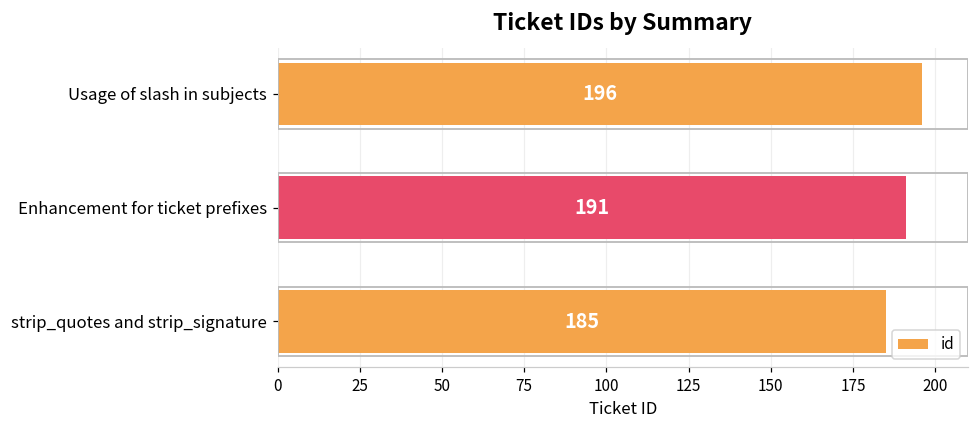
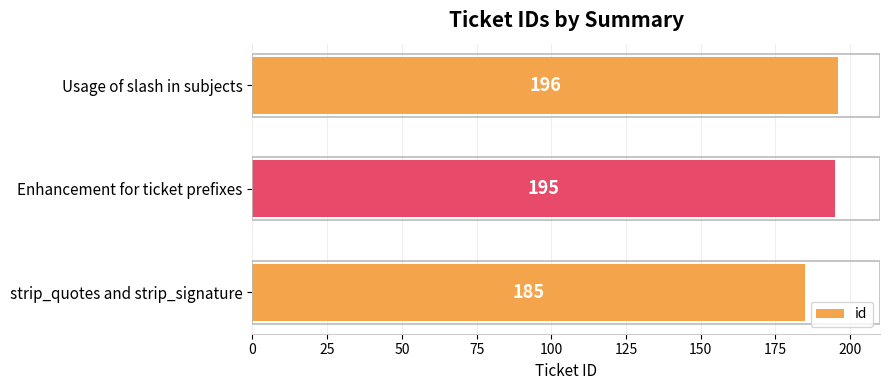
  {
    "Usage of slash in subjects": 196,
-   "Enhancement for ticket prefixes": 191,
+   "Enhancement for ticket prefixes": 195,
    "strip_quotes and strip_signature": 185
  }
